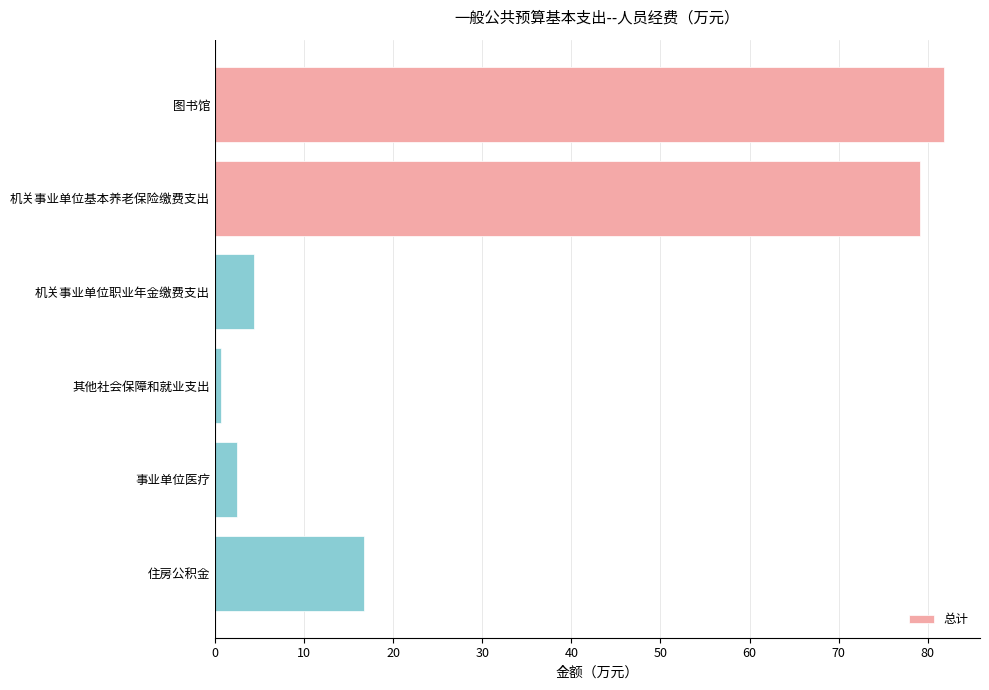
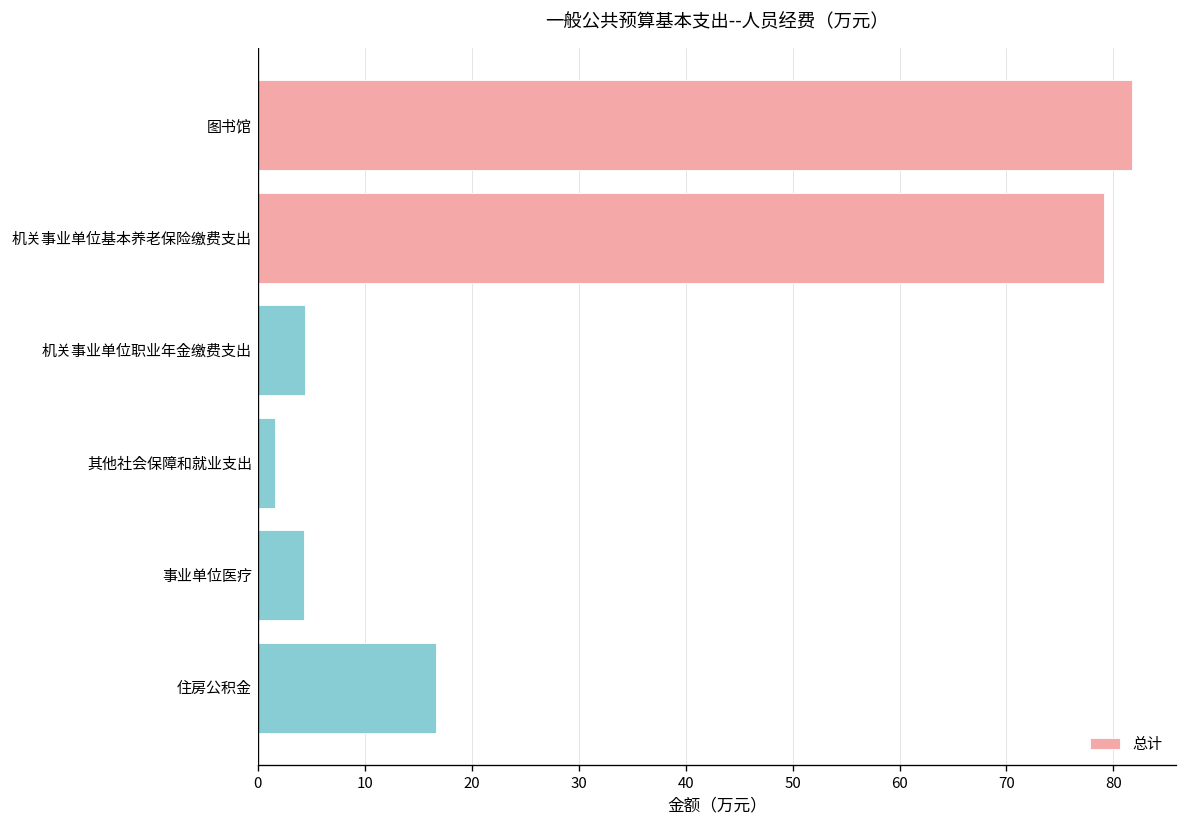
  {
    "图书馆": 82,
    "机关事业单位基本养老保险缴费支出": 79,
    "机关事业单位职业年金缴费支出": 4,
-   "其他社会保障和就业支出": 1,
-   "事业单位医疗": 3,
+   "其他社会保障和就业支出": 2,
+   "事业单位医疗": 4,
    "住房公积金": 17
  }
